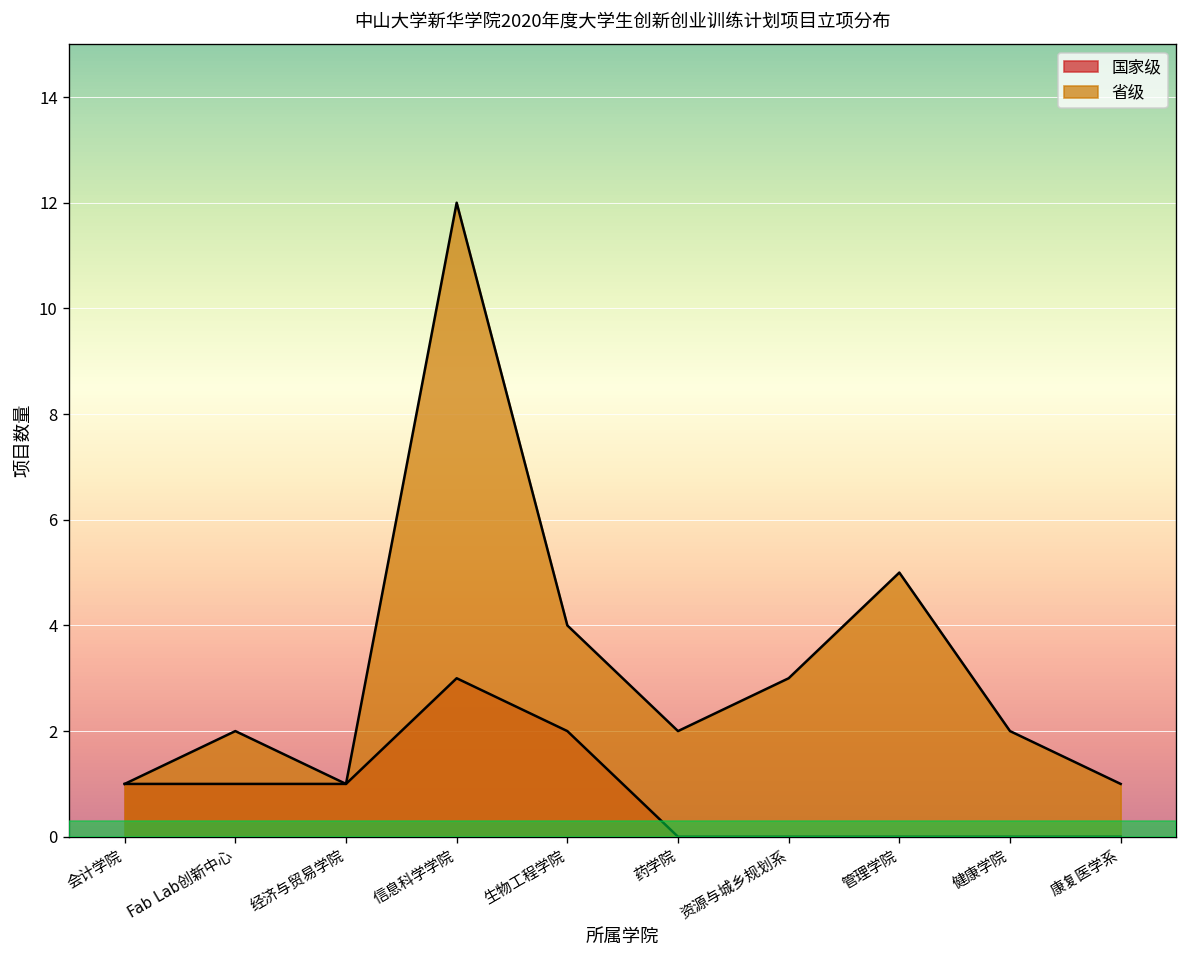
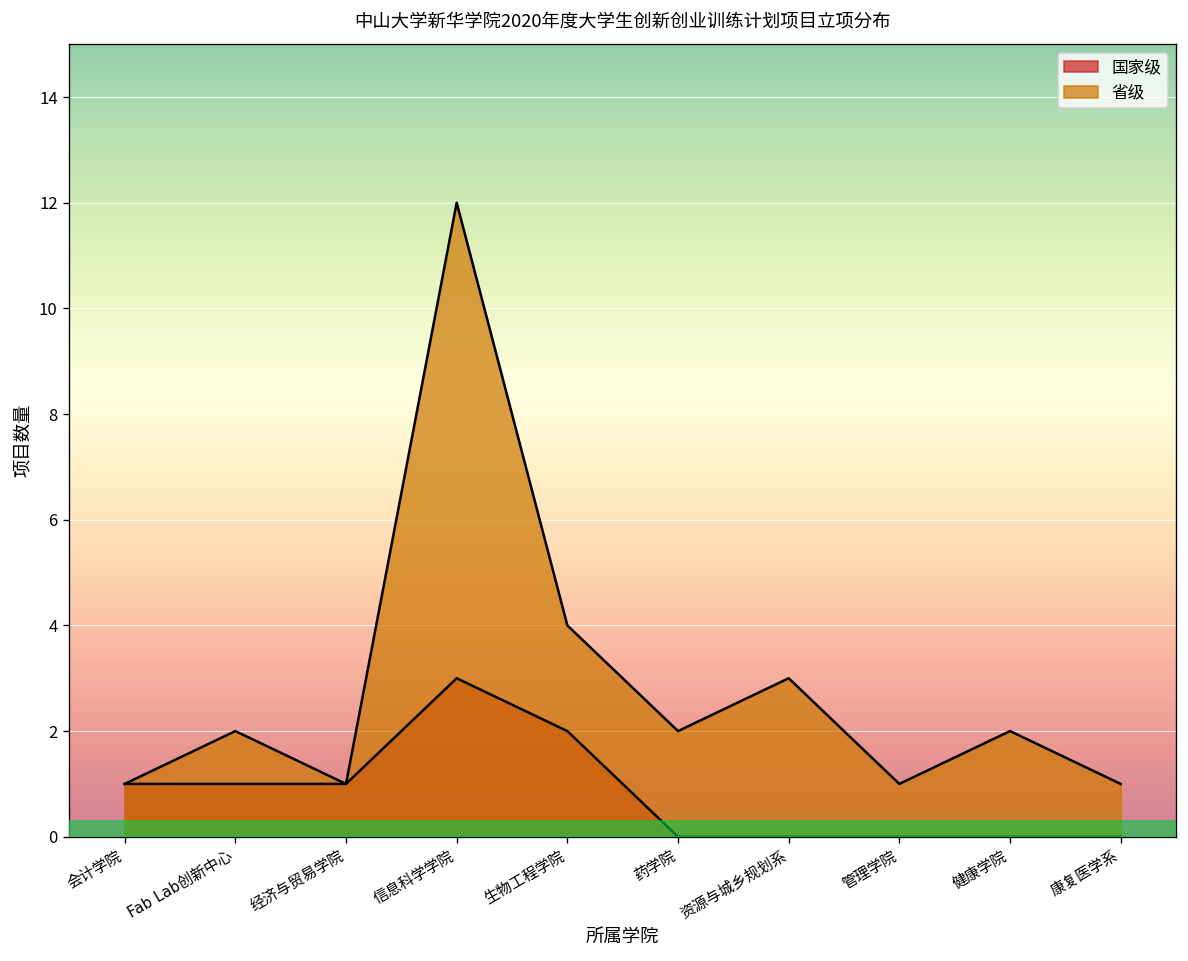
  {
    "国家级": {
      "Fab Lab创新中心": 1,
      "信息科学学院": 3,
      "生物工程学院": 2
    },
    "省级": {
      "Fab Lab创新中心": 2,
      "信息科学学院": 12,
      "生物工程学院": 4,
      "药学院": 2,
      "资源与城乡规划系": 3,
-     "管理学院": 5,
+     "管理学院": 1,
      "健康学院": 2,
      "康复医学系": 1
    }
  }
